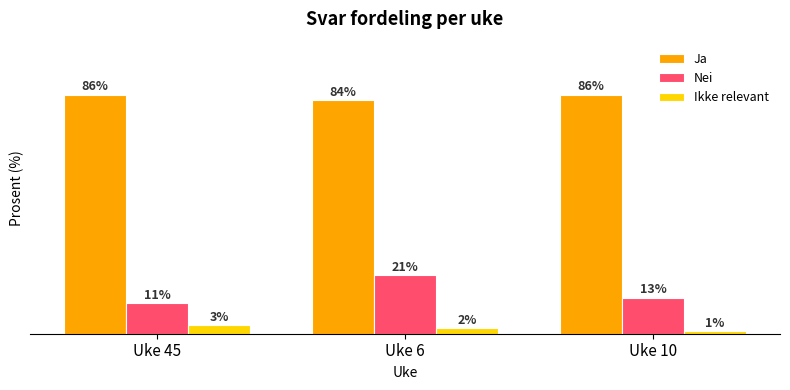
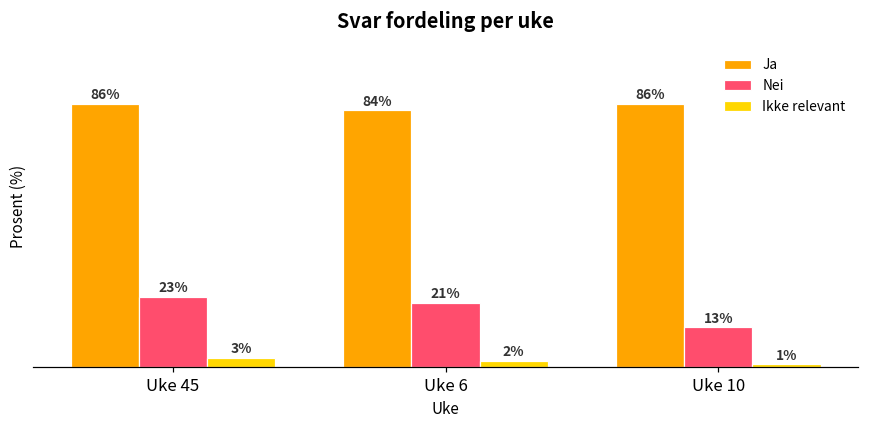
  {
    "Nei": {
-     "Uke 45": "11%",
+     "Uke 45": "23%",
      "Uke 6": "21%",
      "Uke 10": "13%"
    }
  }
